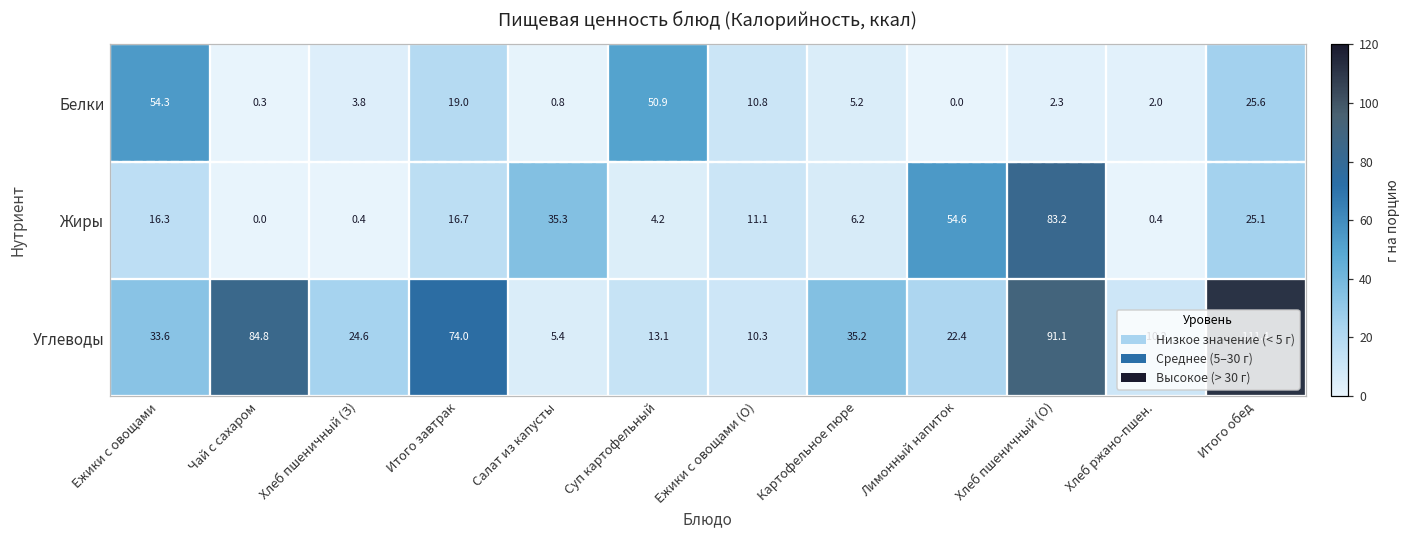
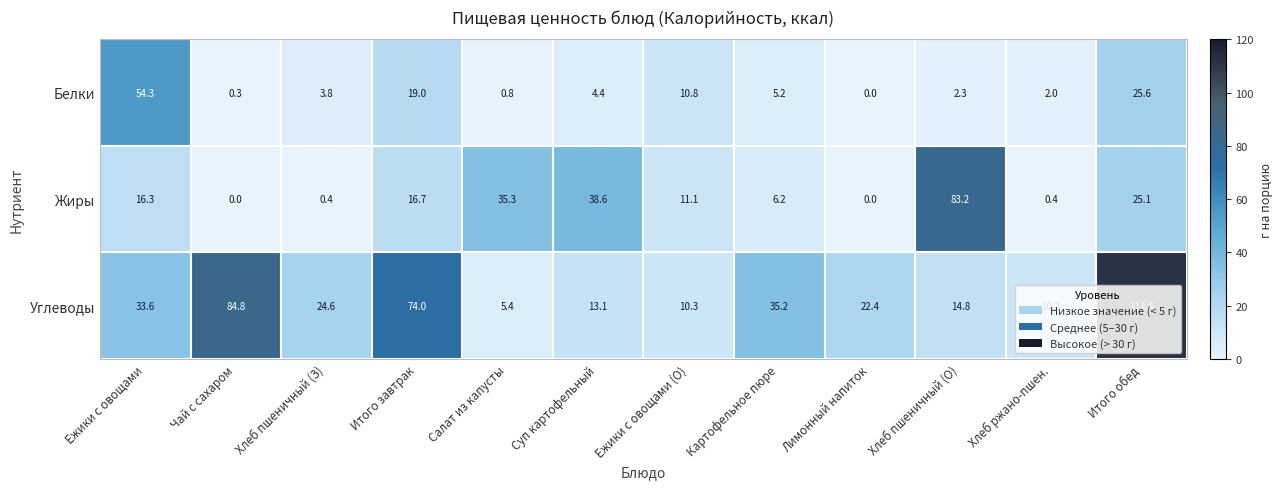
  {
    "Белки": {
      "Ежики с овощами": 54.3,
      "Чай с сахаром": 0.3,
      "Хлеб пшеничный (З)": 3.8,
      "Итого завтрак": 19.0,
      "Салат из капусты": 0.8,
-     "Суп картофельный": 50.9,
+     "Суп картофельный": 4.4,
      "Ежики с овощами (О)": 10.8,
      "Картофельное пюре": 5.2,
      "Лимонный напиток": 0.0,
      "Хлеб пшеничный (О)": 2.3,
      "Хлеб ржано-пшен.": 2.0,
      "Итого обед": 25.6
    },
    "Жиры": {
      "Ежики с овощами": 16.3,
      "Чай с сахаром": 0.0,
      "Хлеб пшеничный (З)": 0.4,
      "Итого завтрак": 16.7,
      "Салат из капусты": 35.3,
-     "Суп картофельный": 4.2,
+     "Суп картофельный": 38.6,
      "Ежики с овощами (О)": 11.1,
      "Картофельное пюре": 6.2,
-     "Лимонный напиток": 54.6,
+     "Лимонный напиток": 0.0,
      "Хлеб пшеничный (О)": 83.2,
      "Хлеб ржано-пшен.": 0.4,
      "Итого обед": 25.1
    },
    "Углеводы": {
      "Ежики с овощами": 33.6,
      "Чай с сахаром": 84.8,
      "Хлеб пшеничный (З)": 24.6,
      "Итого завтрак": 74.0,
      "Салат из капусты": 5.4,
      "Суп картофельный": 13.1,
      "Ежики с овощами (О)": 10.3,
      "Картофельное пюре": 35.2,
      "Лимонный напиток": 22.4,
-     "Хлеб пшеничный (О)": 91.1
+     "Хлеб пшеничный (О)": 14.8
    }
  }
